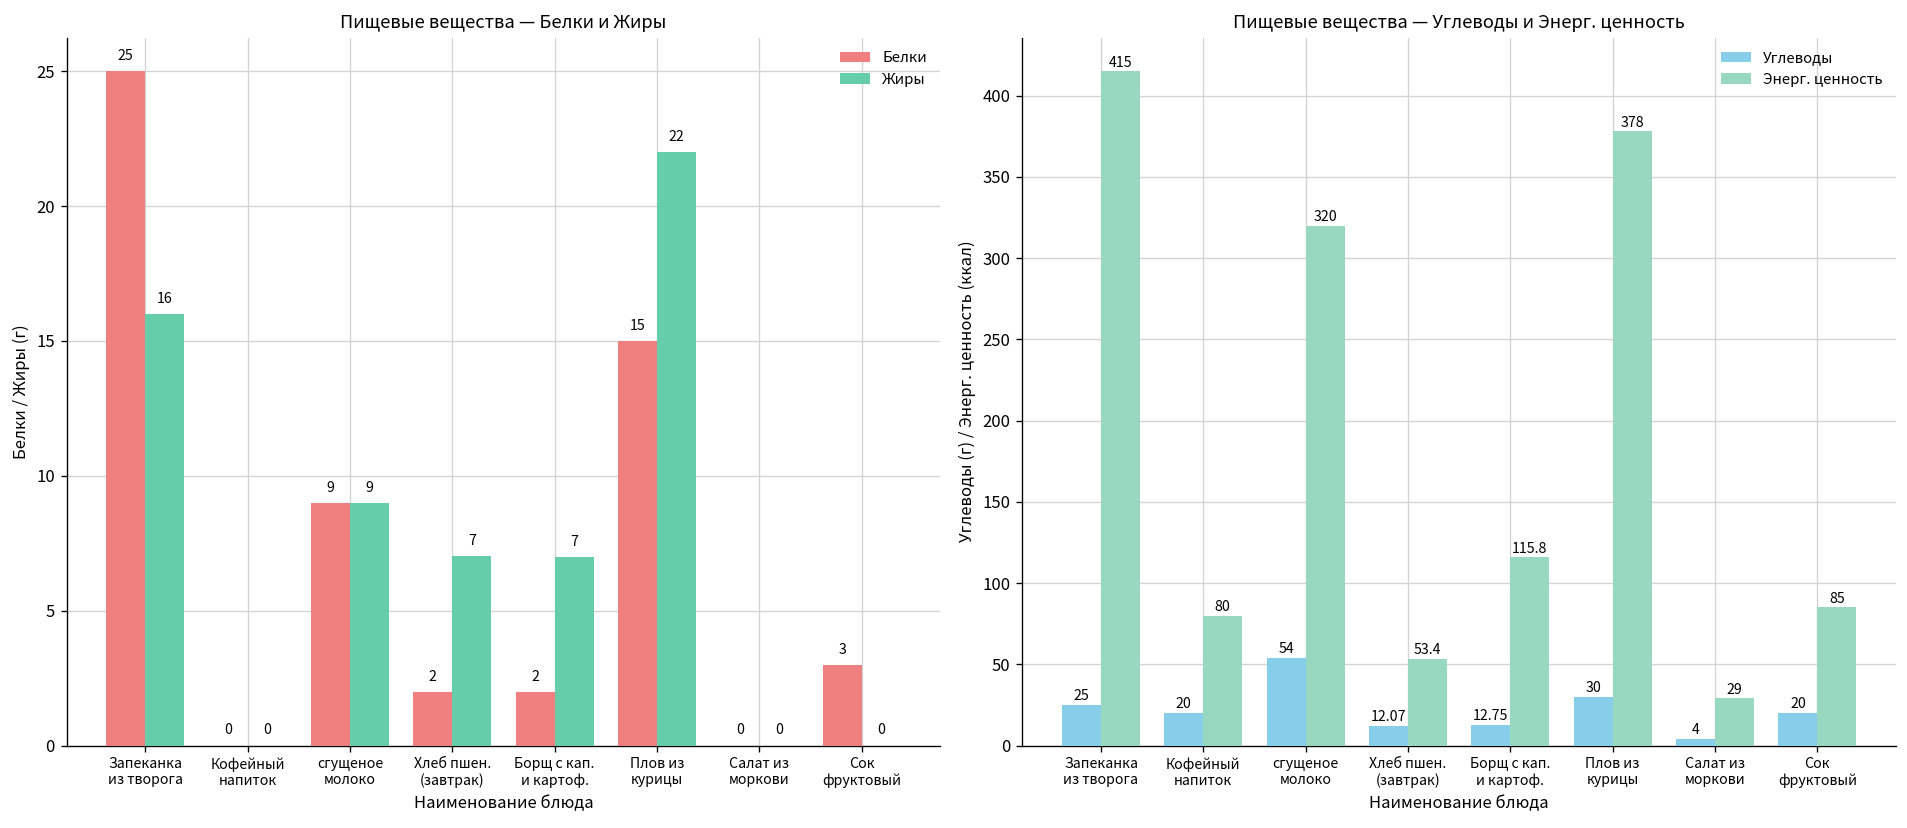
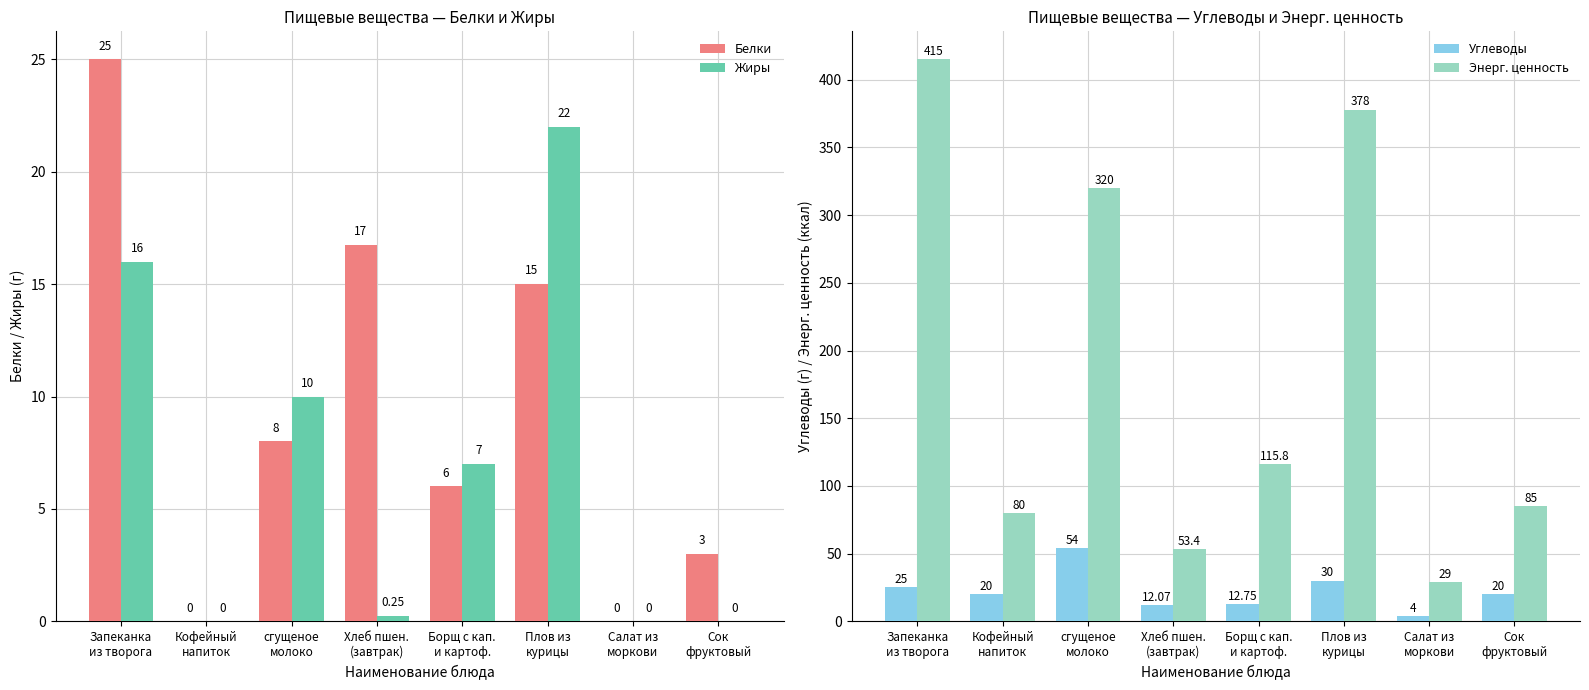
  {
    "Пищевые вещества — Белки и Жиры": {
      "Белки": {
        "Запеканка из творога": 25,
        "Кофейный напиток": 0,
-       "сгущеное молоко": 9,
-       "Хлеб пшен. (завтрак)": 2,
-       "Борщ с кап. и картоф.": 2,
+       "сгущеное молоко": 8,
+       "Хлеб пшен. (завтрак)": 17,
+       "Борщ с кап. и картоф.": 6,
        "Плов из курицы": 15,
        "Салат из моркови": 0,
        "Сок фруктовый": 3
      },
      "Жиры": {
        "Запеканка из творога": 16,
        "Кофейный напиток": 0,
-       "сгущеное молоко": 9,
-       "Хлеб пшен. (завтрак)": 7,
+       "сгущеное молоко": 10,
+       "Хлеб пшен. (завтрак)": 0.25,
        "Борщ с кап. и картоф.": 7,
        "Плов из курицы": 22,
        "Салат из моркови": 0,
        "Сок фруктовый": 0
      }
    }
  }
